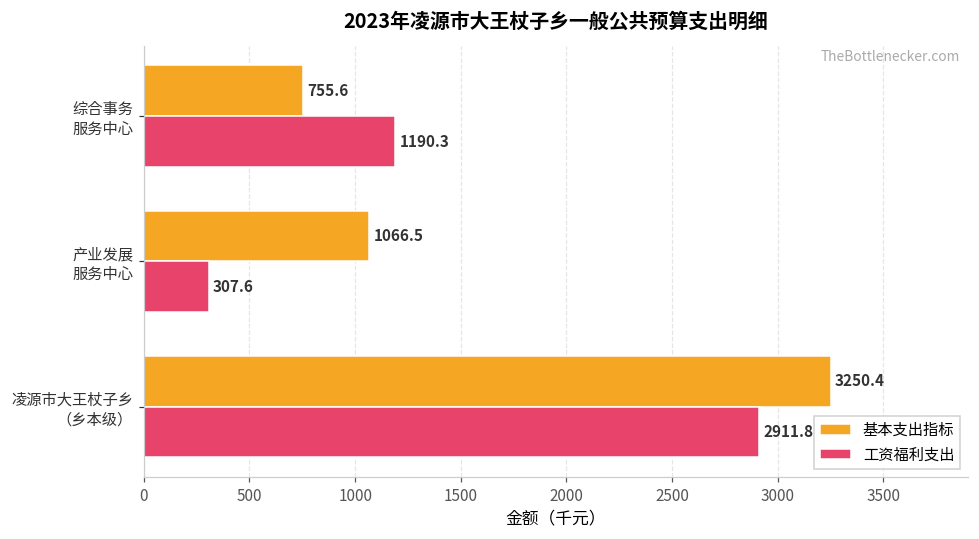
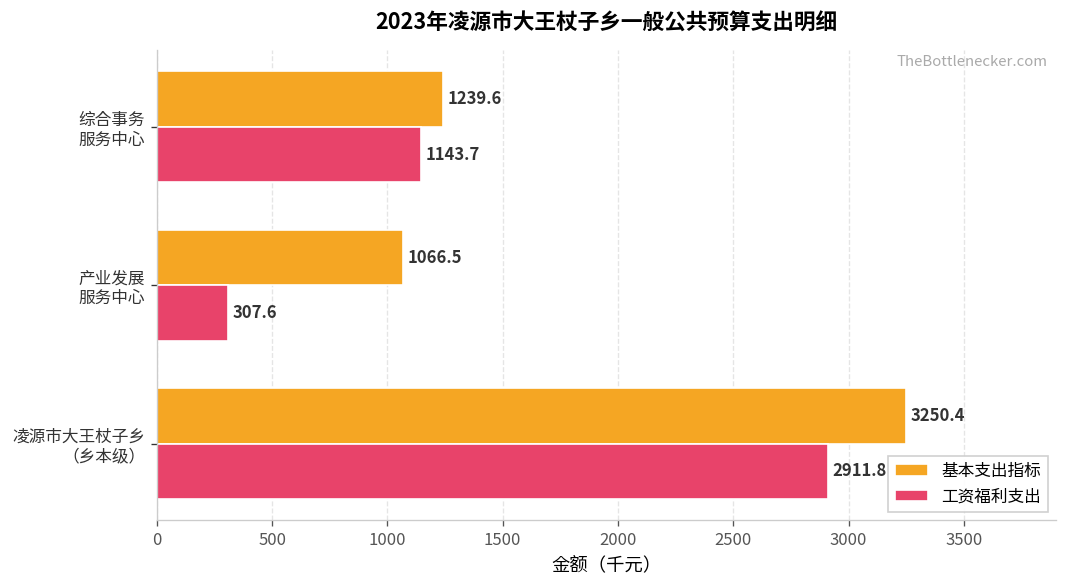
  {
    "基本支出指标": {
-     "综合事务 服务中心": 755.6,
+     "综合事务 服务中心": 1239.6,
      "产业发展 服务中心": 1066.5,
      "凌源市大王杖子乡 （乡本级）": 3250.4
    },
    "工资福利支出": {
-     "综合事务 服务中心": 1190.3,
+     "综合事务 服务中心": 1143.7,
      "产业发展 服务中心": 307.6,
      "凌源市大王杖子乡 （乡本级）": 2911.8
    }
  }
